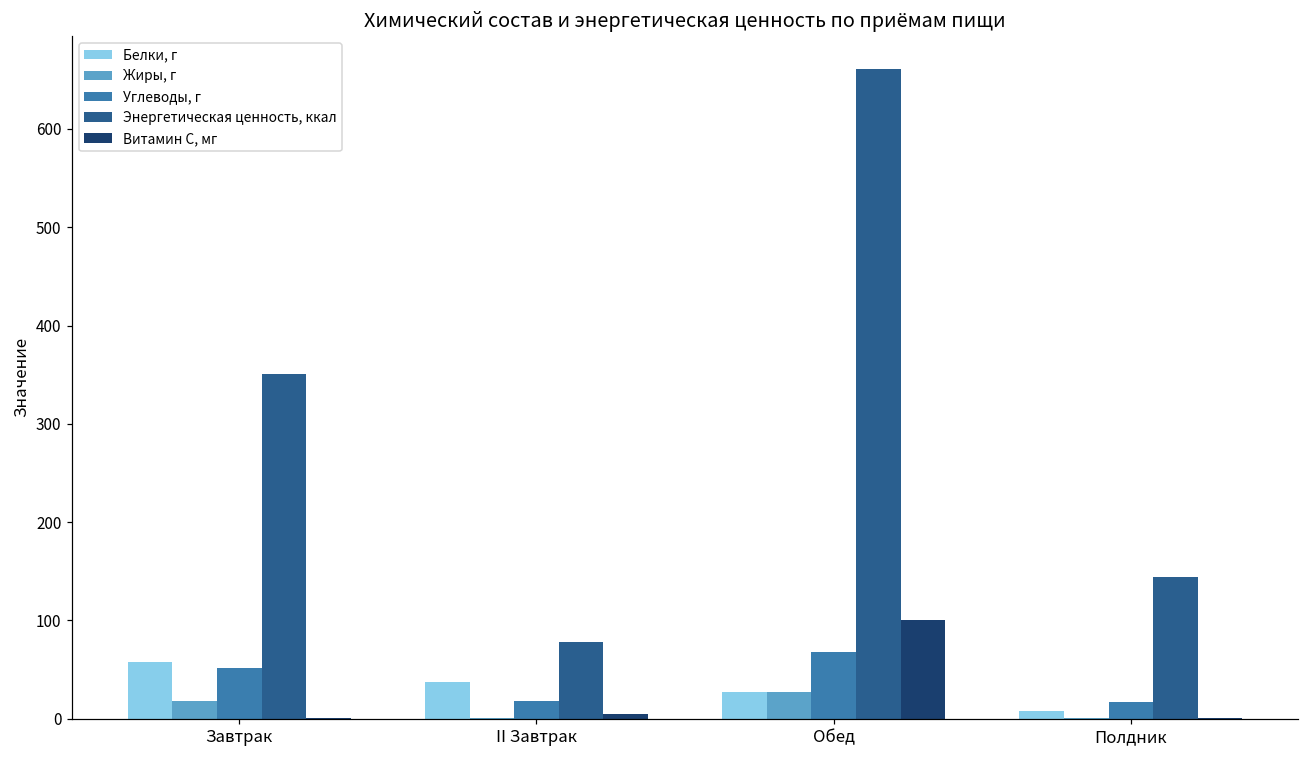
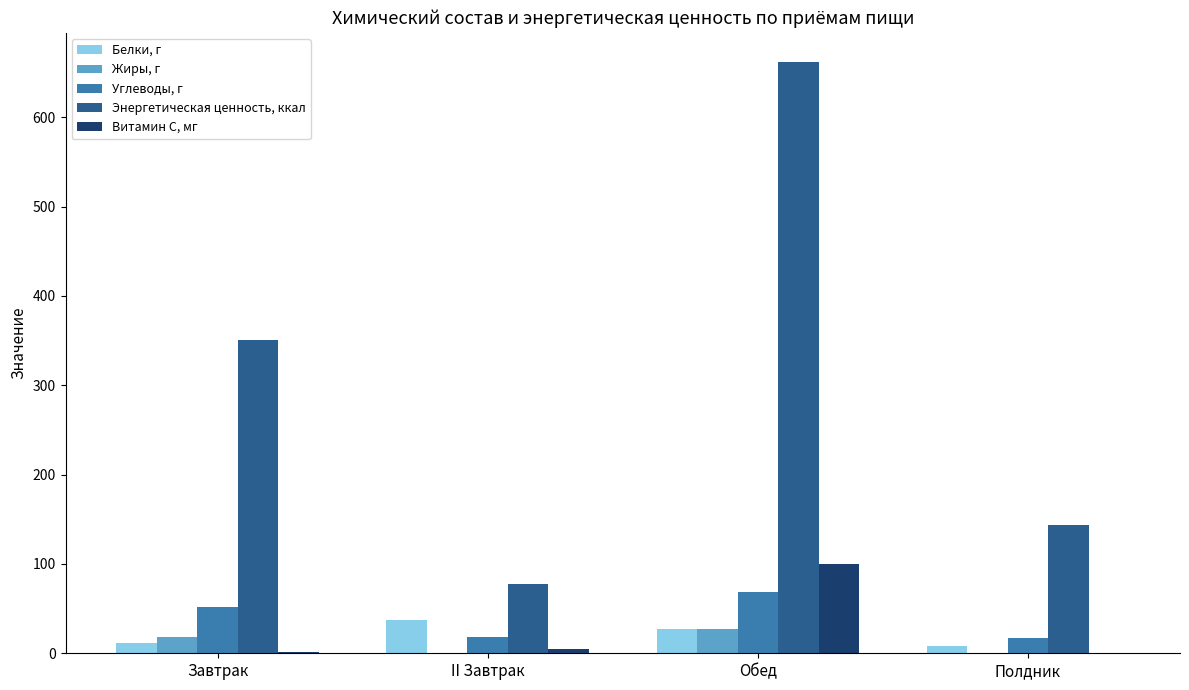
  {
    "Белки, г": {
-     "Завтрак": 60,
+     "Завтрак": 10,
      "II Завтрак": 40,
      "Обед": 30,
      "Полдник": 10
    }
  }
